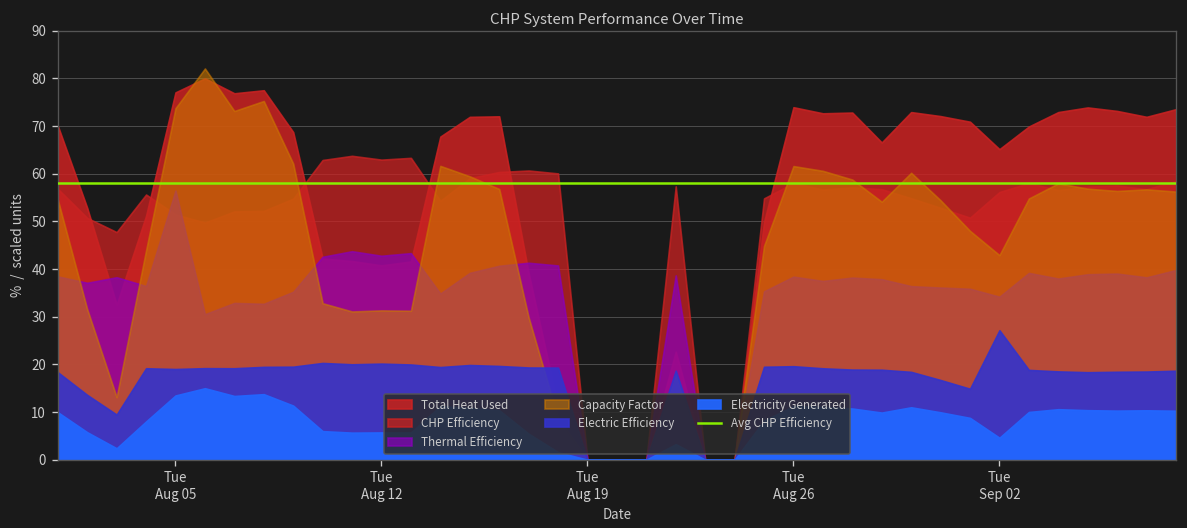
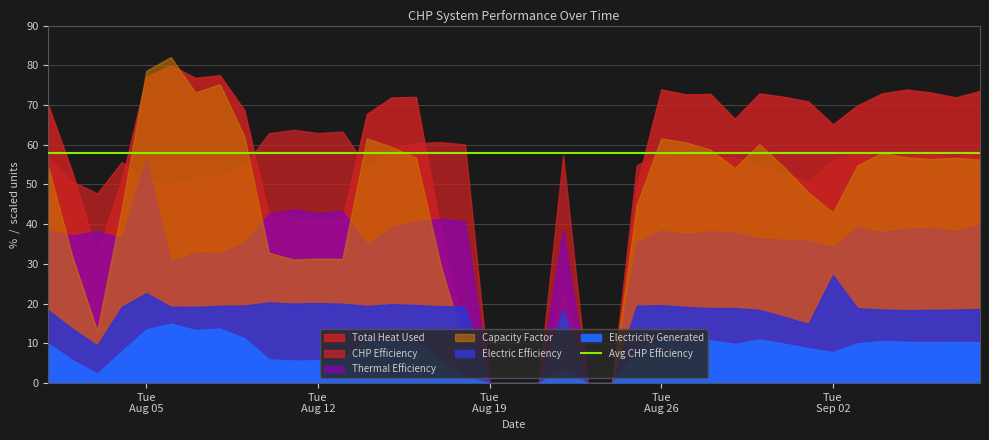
  {
    "Avg CHP Efficiency": {
      "Tue Aug 05": 58,
      "Tue Aug 12": 58,
      "Tue Aug 19": 58,
      "Tue Sep 02": 58
    },
    "Thermal Efficiency": {
      "Tue Aug 05": 56,
      "Tue Aug 12": 43,
      "Tue Aug 26": 38,
      "Tue Sep 02": 34
    },
    "Capacity Factor": {
-     "Tue Aug 05": 74,
+     "Tue Aug 05": 79,
      "Tue Aug 12": 31,
      "Tue Aug 26": 62,
      "Tue Sep 02": 43
    },
    "Electric Efficiency": {
-     "Tue Aug 05": 19,
+     "Tue Aug 05": 23,
      "Tue Aug 12": 20,
      "Tue Aug 26": 20,
      "Tue Sep 02": 27
    },
    "Electricity Generated": {
      "Tue Aug 05": 13,
      "Tue Aug 12": 6,
-     "Tue Sep 02": 5
+     "Tue Sep 02": 8
    }
  }
